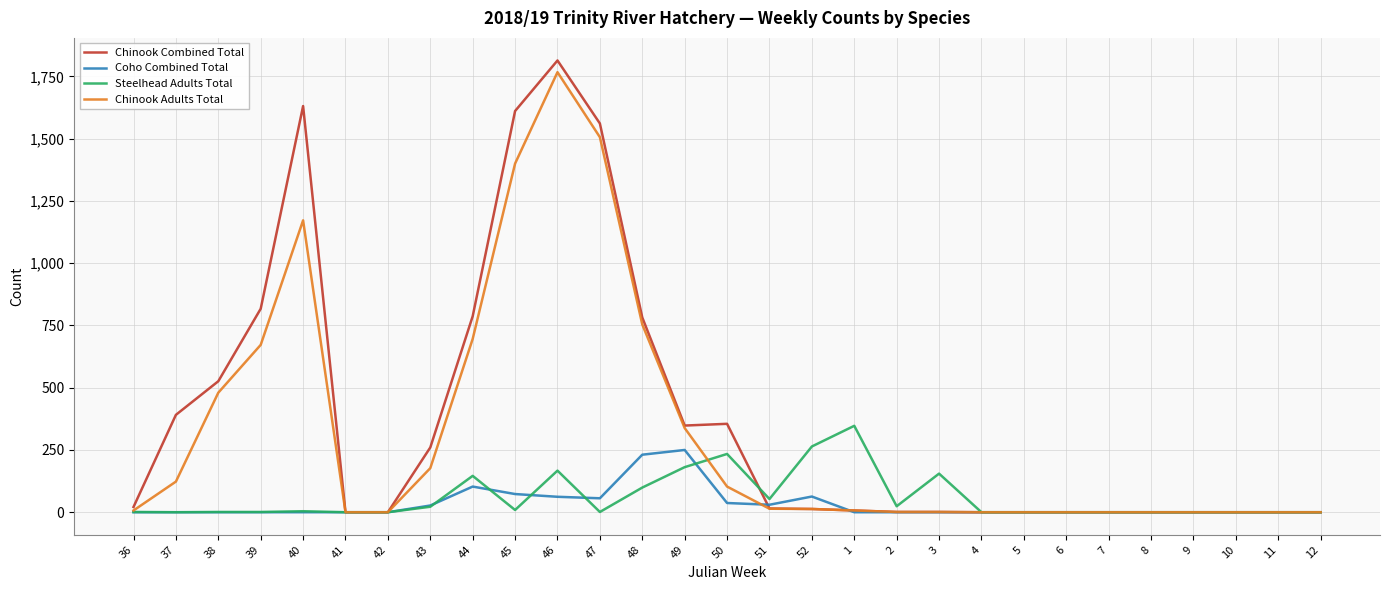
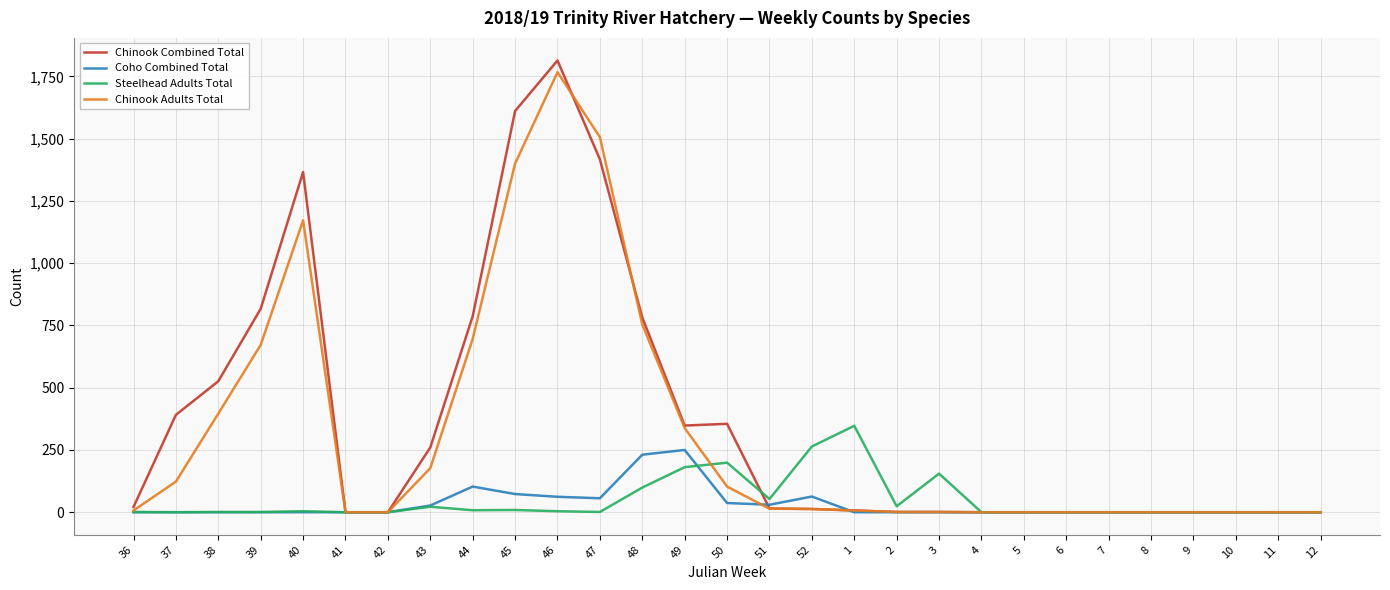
  {
    "Chinook Combined Total": {
      "36": "20",
      "37": "390",
      "38": "530",
      "39": "820",
-     "40": "1,630",
+     "40": "1,370",
      "43": "260",
      "44": "790",
      "45": "1,610",
      "46": "1,810",
-     "47": "1,560",
+     "47": "1,420",
      "48": "780",
      "50": "360"
    },
    "Coho Combined Total": {
      "44": "100",
      "45": "70",
      "46": "60",
      "47": "60",
      "48": "230",
      "49": "250",
      "50": "40",
      "51": "30",
      "52": "60"
    },
    "Steelhead Adults Total": {
-     "44": "150",
+     "44": "10",
      "45": "10",
-     "46": "170",
+     "46": "0",
      "47": "0",
      "48": "100",
      "49": "180",
-     "50": "230",
+     "50": "200",
      "51": "50",
      "52": "260",
      "1": "350",
      "2": "20",
      "3": "160"
    },
    "Chinook Adults Total": {
      "37": "120",
-     "38": "480",
+     "38": "400",
      "39": "670",
      "40": "1,170",
      "43": "180",
      "44": "700",
      "45": "1,400",
      "46": "1,770",
      "47": "1,510",
      "48": "750",
      "50": "100"
    }
  }
